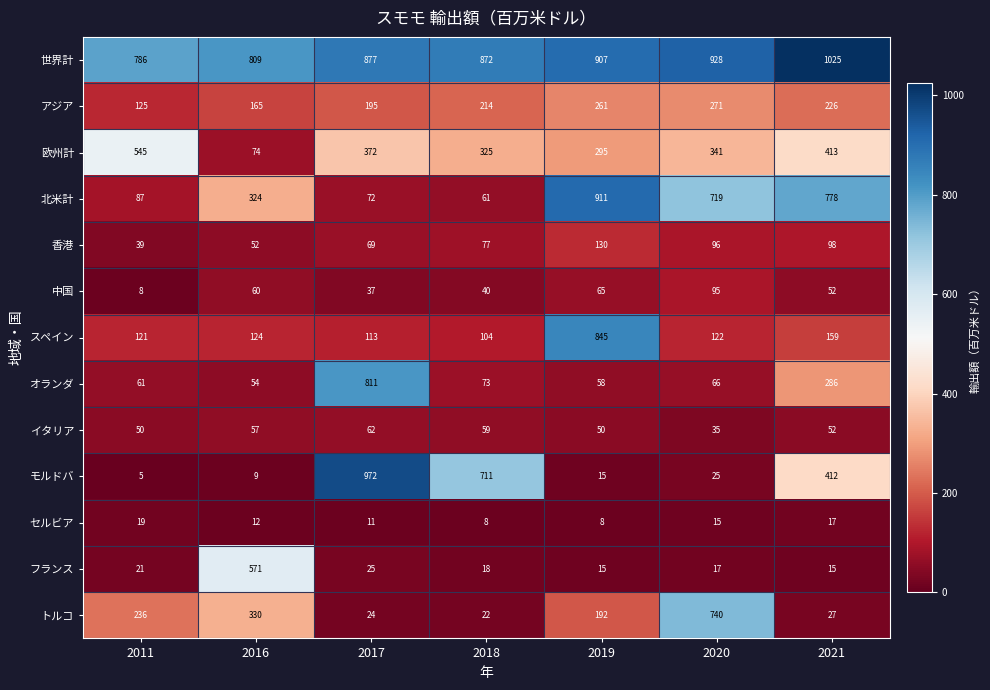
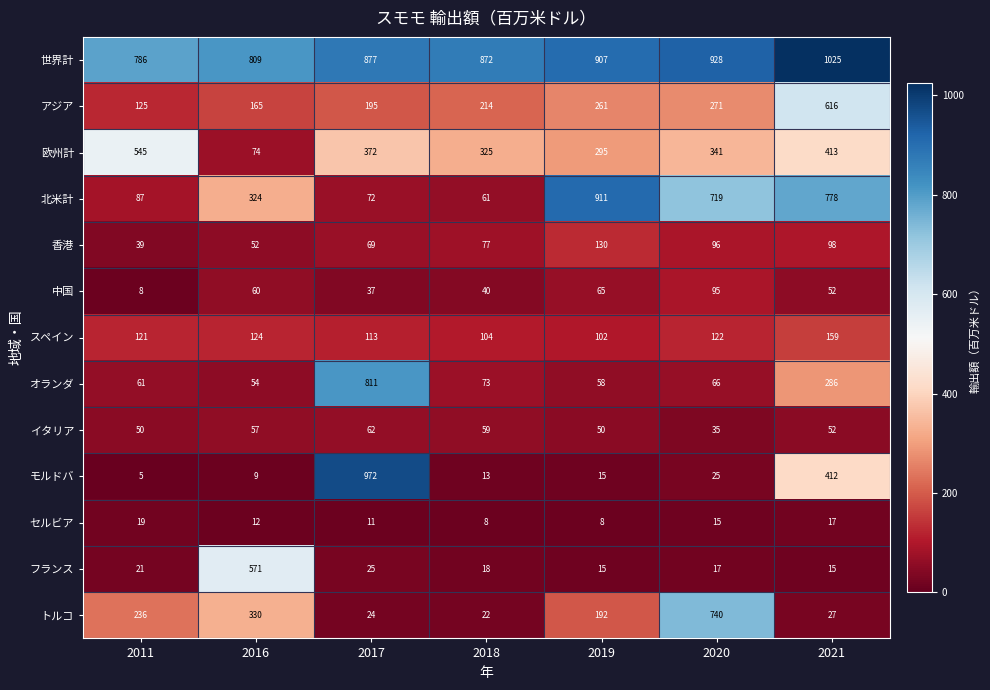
  {
    "世界計": {
      "2011": 786,
      "2016": 809,
      "2017": 877,
      "2018": 872,
      "2019": 907,
      "2020": 928,
      "2021": 1025
    },
    "アジア": {
      "2011": 125,
      "2016": 165,
      "2017": 195,
      "2018": 214,
      "2019": 261,
      "2020": 271,
-     "2021": 226
+     "2021": 616
    },
    "欧州計": {
      "2011": 545,
      "2016": 74,
      "2017": 372,
      "2018": 325,
      "2019": 295,
      "2020": 341,
      "2021": 413
    },
    "北米計": {
      "2011": 87,
      "2016": 324,
      "2017": 72,
      "2018": 61,
      "2019": 911,
      "2020": 719,
      "2021": 778
    },
    "香港": {
      "2011": 39,
      "2016": 52,
      "2017": 69,
      "2018": 77,
      "2019": 130,
      "2020": 96,
      "2021": 98
    },
    "中国": {
      "2011": 8,
      "2016": 60,
      "2017": 37,
      "2018": 40,
      "2019": 65,
      "2020": 95,
      "2021": 52
    },
    "スペイン": {
      "2011": 121,
      "2016": 124,
      "2017": 113,
      "2018": 104,
-     "2019": 845,
+     "2019": 102,
      "2020": 122,
      "2021": 159
    },
    "オランダ": {
      "2011": 61,
      "2016": 54,
      "2017": 811,
      "2018": 73,
      "2019": 58,
      "2020": 66,
      "2021": 286
    },
    "イタリア": {
      "2011": 50,
      "2016": 57,
      "2017": 62,
      "2018": 59,
      "2019": 50,
      "2020": 35,
      "2021": 52
    },
    "モルドバ": {
      "2011": 5,
      "2016": 9,
      "2017": 972,
-     "2018": 711,
+     "2018": 13,
      "2019": 15,
      "2020": 25,
      "2021": 412
    },
    "セルビア": {
      "2011": 19,
      "2016": 12,
      "2017": 11,
      "2018": 8,
      "2019": 8,
      "2020": 15,
      "2021": 17
    },
    "フランス": {
      "2011": 21,
      "2016": 571,
      "2017": 25,
      "2018": 18,
      "2019": 15,
      "2020": 17,
      "2021": 15
    },
    "トルコ": {
      "2011": 236,
      "2016": 330,
      "2017": 24,
      "2018": 22,
      "2019": 192,
      "2020": 740,
      "2021": 27
    }
  }
